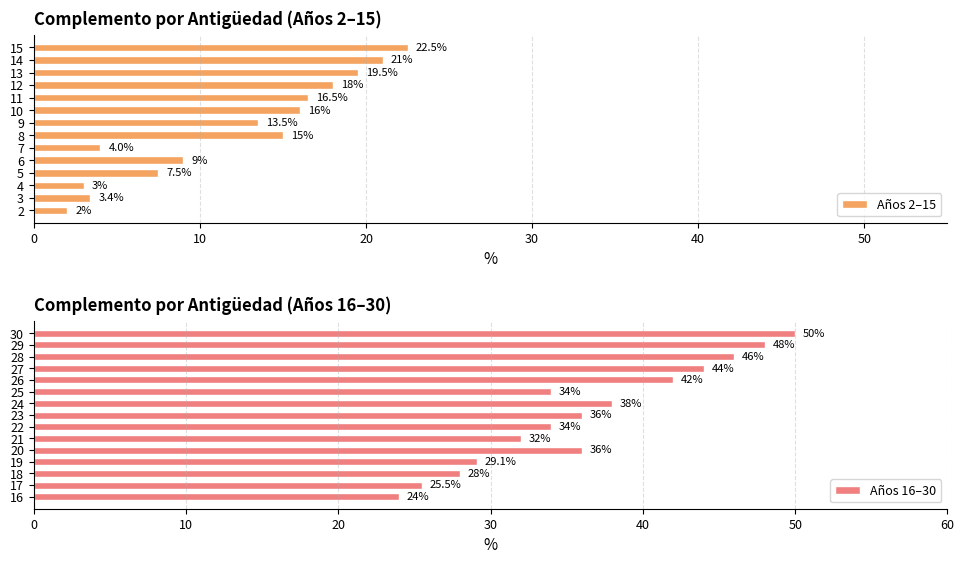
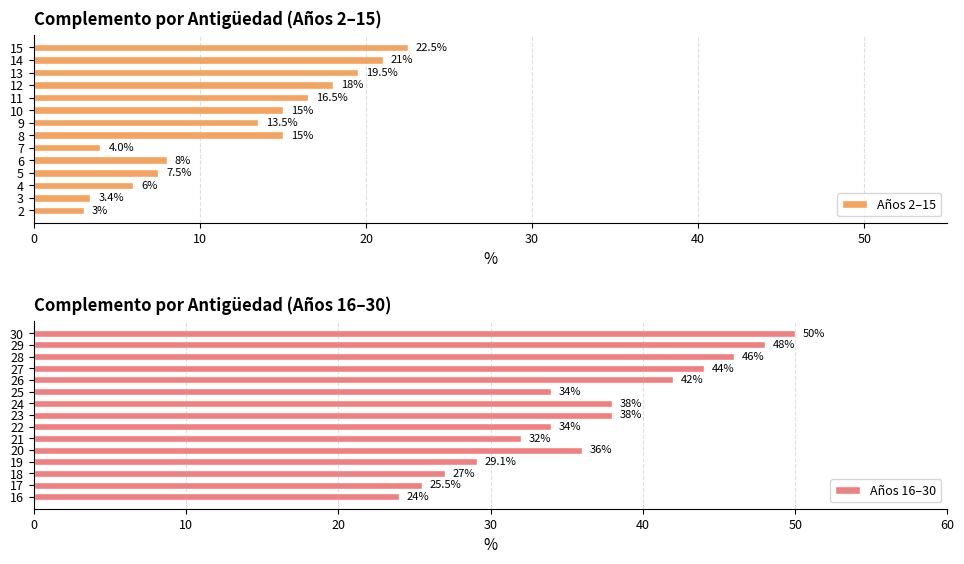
  {
    "Complemento por Antigüedad (Años 2–15)": {
      "15": "22.5%",
      "14": "21%",
      "13": "19.5%",
      "12": "18%",
      "11": "16%",
-     "10": "16%",
+     "10": "15%",
      "9": "13.5%",
      "8": "15%",
      "7": "4.0%",
-     "6": "9%",
+     "6": "8%",
      "5": "7.5%",
-     "4": "3%",
+     "4": "6%",
      "3": "3%",
-     "2": "2%"
+     "2": "3%"
    },
    "Complemento por Antigüedad (Años 16–30)": {
      "30": "50%",
      "29": "48%",
      "28": "46%",
      "27": "44%",
      "26": "42%",
      "25": "34%",
      "24": "38%",
-     "23": "36%",
+     "23": "38%",
      "22": "34%",
      "21": "32%",
      "20": "36%",
      "19": "29.1%",
-     "18": "28%",
+     "18": "27%",
      "17": "25.5%",
      "16": "24%"
    }
  }
